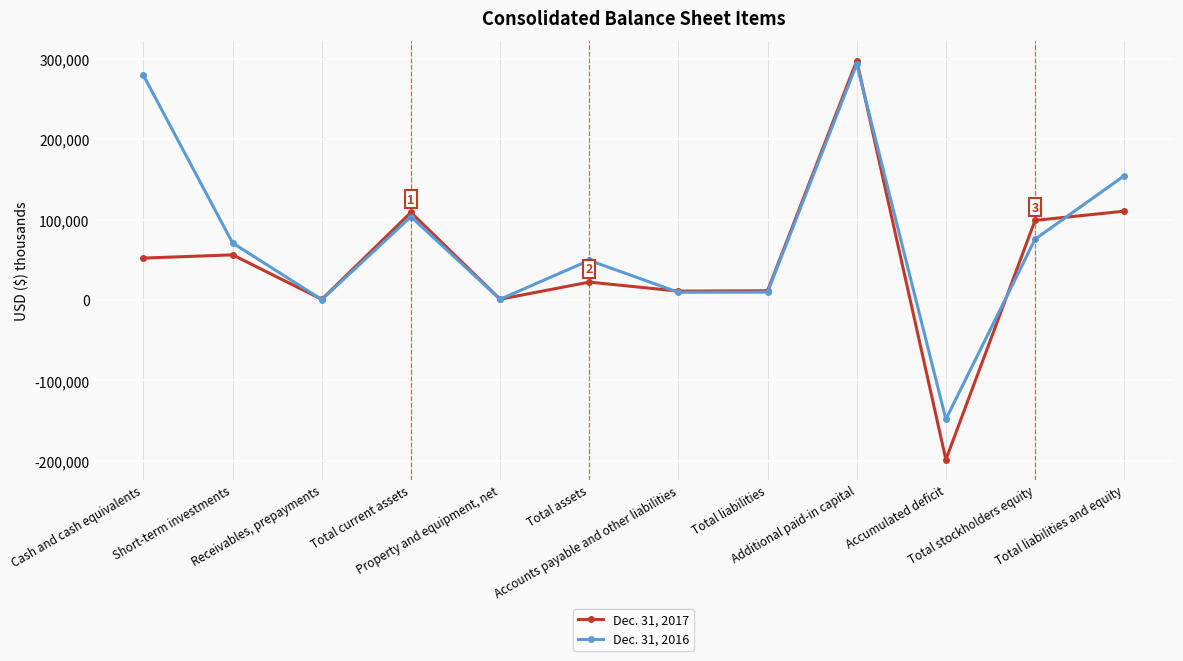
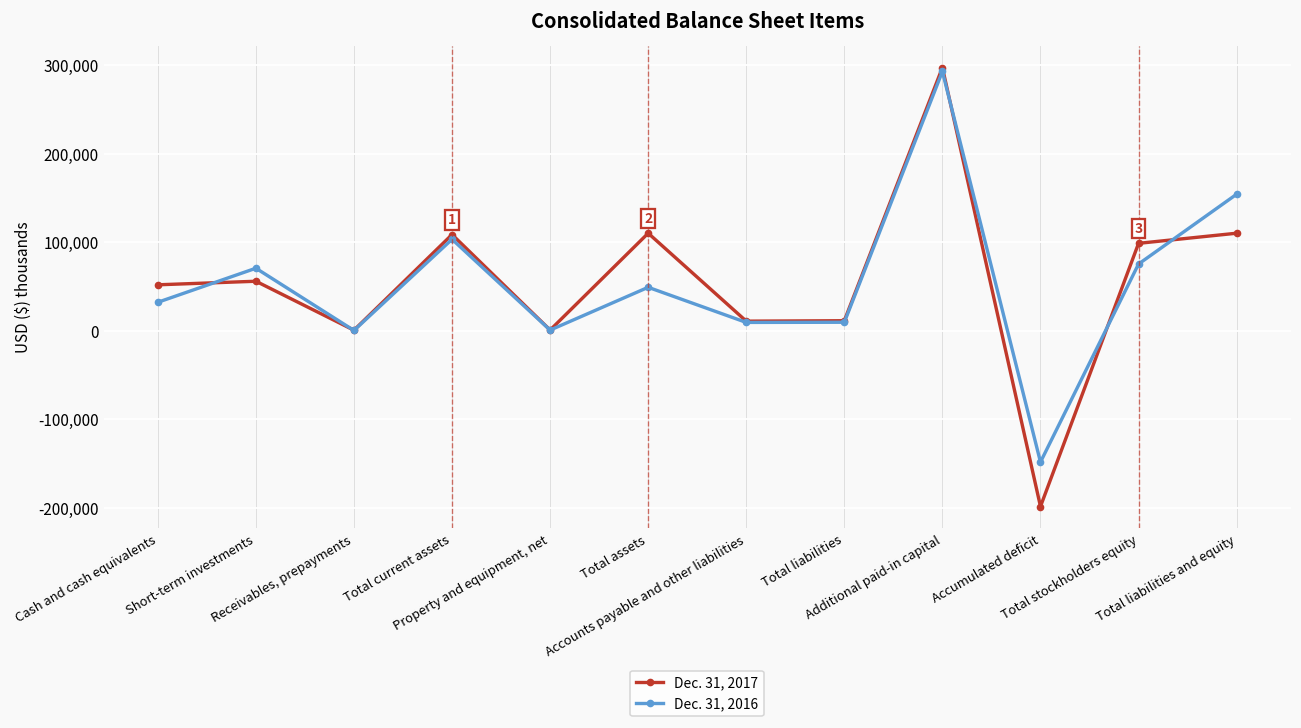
  {
    "Dec. 31, 2017": {
      "Cash and cash equivalents": "50,000",
      "Short-term investments": "60,000",
-     "Total assets": "20,000",
+     "Total assets": "110,000",
      "Additional paid-in capital": "300,000",
      "Accumulated deficit": "-200,000",
      "Total liabilities and equity": "110,000"
    },
    "Dec. 31, 2016": {
-     "Cash and cash equivalents": "280,000",
+     "Cash and cash equivalents": "30,000",
      "Short-term investments": "70,000",
      "Total current assets": "100,000",
      "Additional paid-in capital": "290,000",
      "Accumulated deficit": "-150,000",
      "Total stockholders equity": "80,000",
      "Total liabilities and equity": "150,000"
    }
  }
